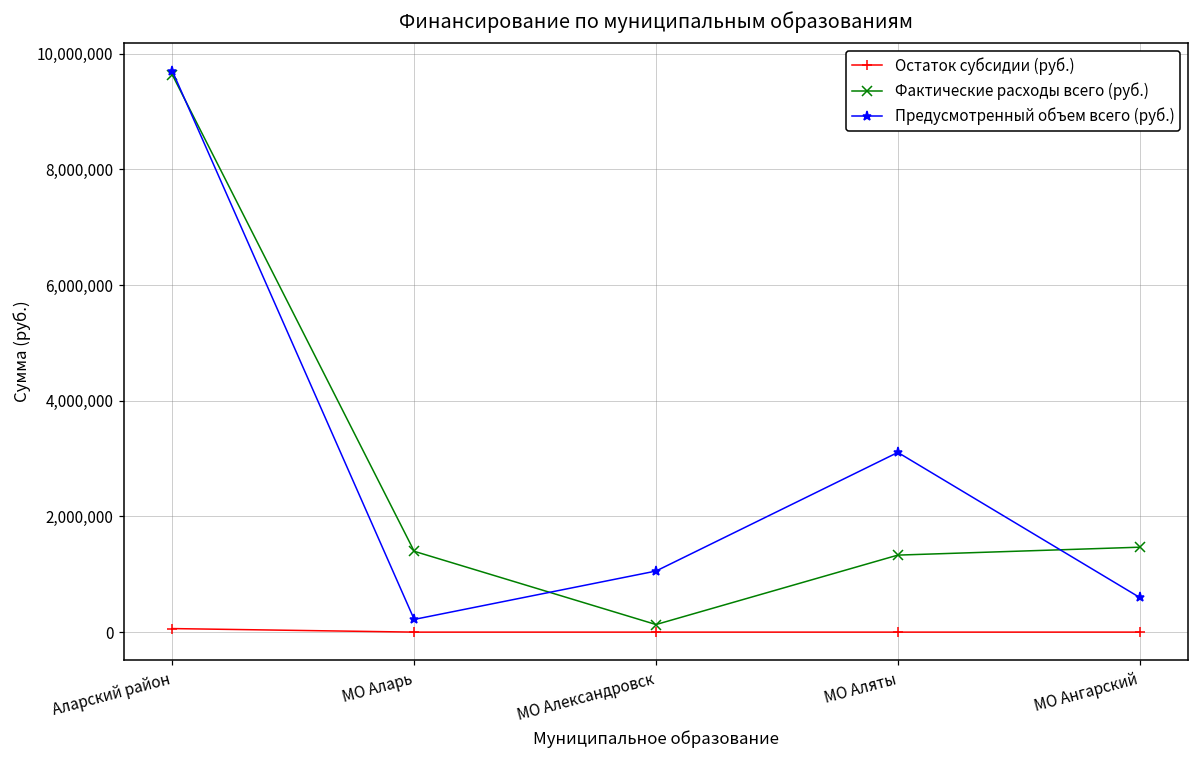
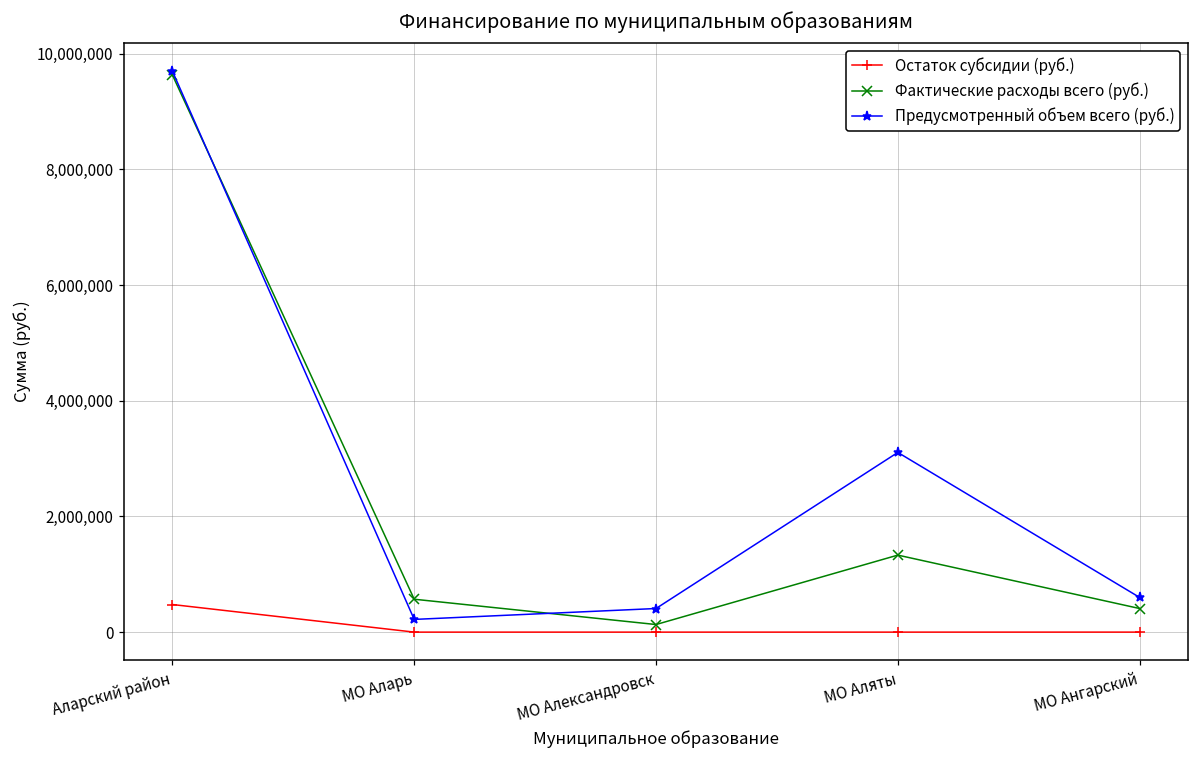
  {
    "Остаток субсидии (руб.)": {
-     "Аларский район": "100,000",
+     "Аларский район": "500,000",
      "МО Аларь": "0",
      "МО Александровск": "0",
      "МО Аляты": "0",
      "МО Ангарский": "0"
    },
    "Фактические расходы всего (руб.)": {
      "Аларский район": "9,600,000",
-     "МО Аларь": "1,400,000",
+     "МО Аларь": "600,000",
      "МО Александровск": "100,000",
      "МО Аляты": "1,300,000",
-     "МО Ангарский": "1,500,000"
+     "МО Ангарский": "400,000"
    },
    "Предусмотренный объем всего (руб.)": {
      "Аларский район": "9,700,000",
      "МО Аларь": "200,000",
-     "МО Александровск": "1,100,000",
+     "МО Александровск": "400,000",
      "МО Аляты": "3,100,000",
      "МО Ангарский": "600,000"
    }
  }
